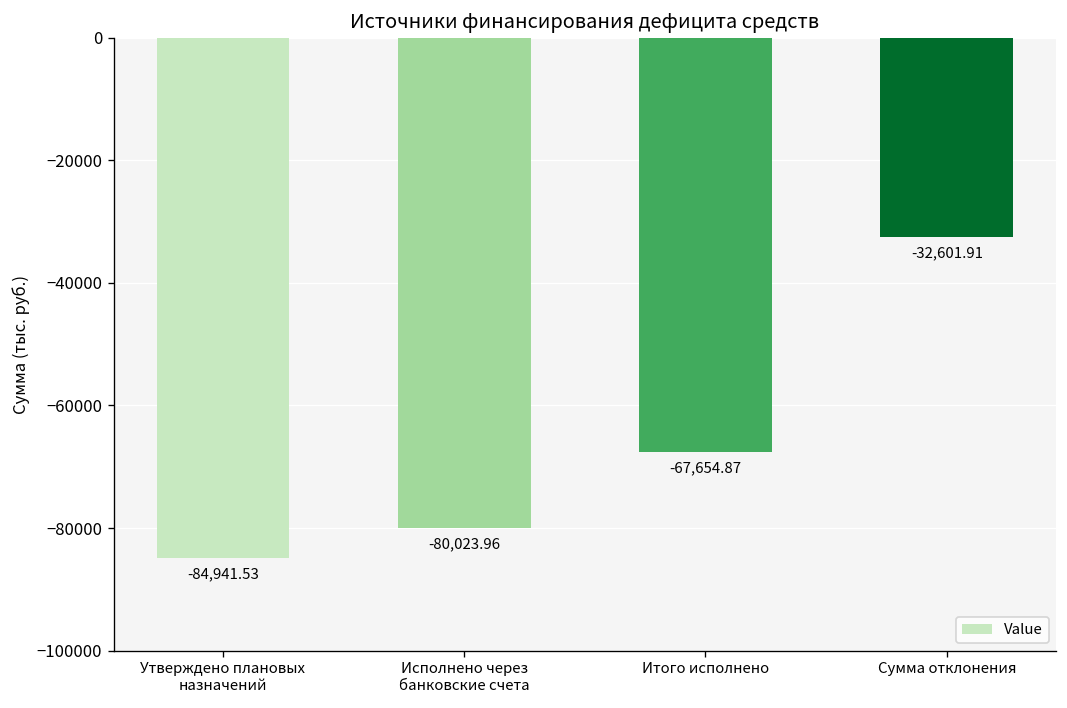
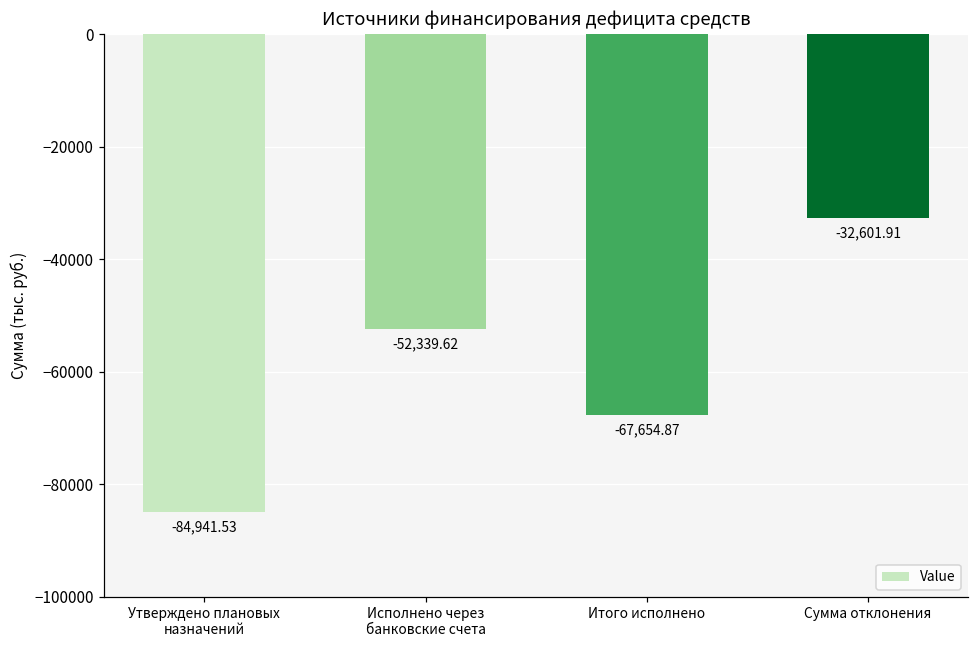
  {
    "Утверждено плановых назначений": "-84,941.53",
-   "Исполнено через банковские счета": "-80,023.96",
+   "Исполнено через банковские счета": "-52,339.62",
    "Итого исполнено": "-67,654.87",
    "Сумма отклонения": "-32,601.91"
  }
